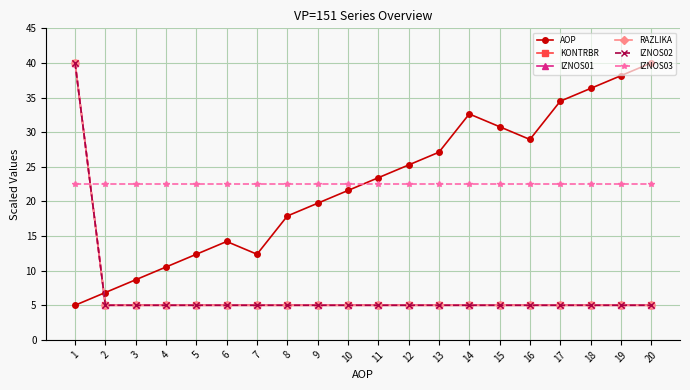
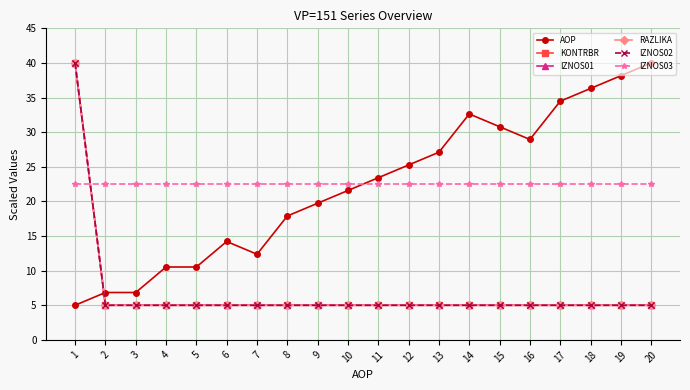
  {
    "AOP": {
      "1": 5,
      "2": 7,
-     "3": 9,
+     "3": 7,
      "4": 11,
-     "5": 12,
+     "5": 11,
      "6": 14,
      "7": 12,
      "8": 18,
      "9": 20,
      "10": 22,
      "11": 23,
      "12": 25,
      "13": 27,
      "14": 33,
      "15": 31,
      "16": 29,
      "17": 34,
      "18": 36,
      "19": 38
    },
    "IZNOS02": {
      "1": 40,
      "2": 5,
      "3": 5,
      "4": 5,
      "5": 5,
      "6": 5,
      "7": 5,
      "8": 5,
      "9": 5,
      "10": 5,
      "11": 5,
      "12": 5,
      "13": 5,
      "14": 5,
      "15": 5,
      "16": 5,
      "17": 5,
      "18": 5,
      "19": 5,
      "20": 5
    },
    "IZNOS03": {
      "1": 23,
      "2": 23,
      "3": 23,
      "4": 23,
      "5": 23,
      "6": 23,
      "7": 23,
      "8": 23,
      "9": 23,
      "10": 23,
      "11": 23,
      "12": 23,
      "13": 23,
      "14": 23,
      "15": 23,
      "16": 23,
      "17": 23,
      "18": 23,
      "19": 23,
      "20": 23
    }
  }
